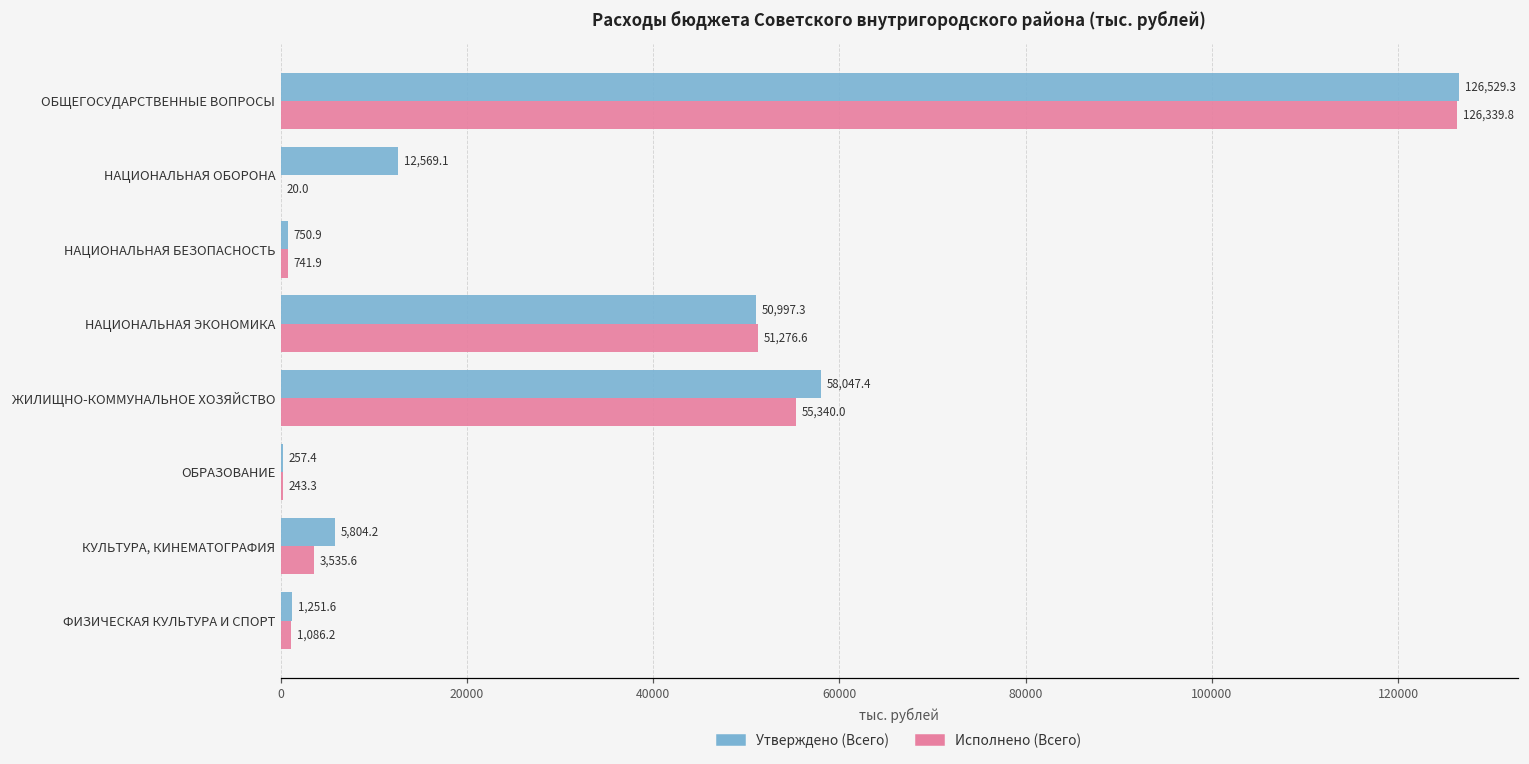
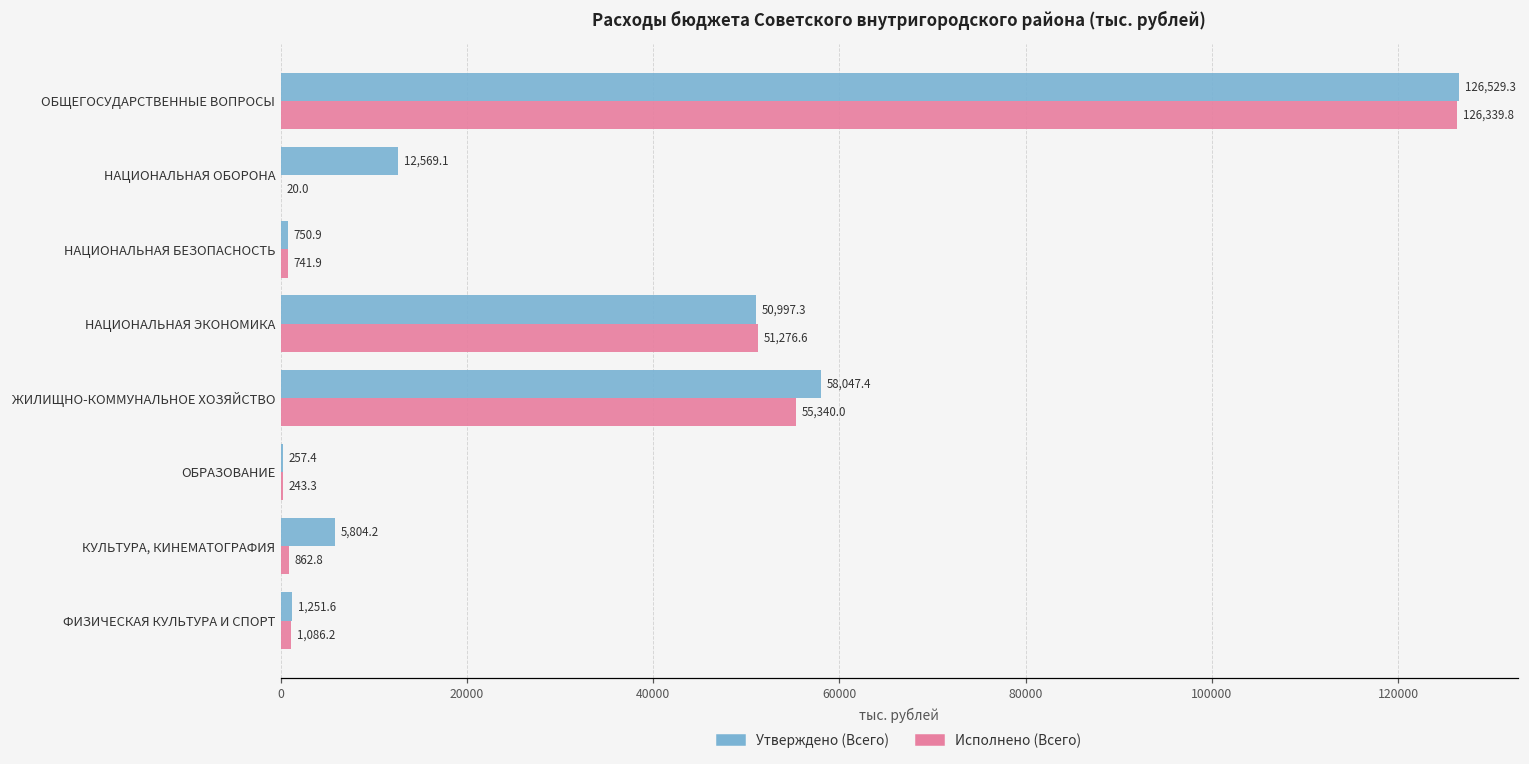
  {
    "Утверждено (Всего)": {
      "ОБЩЕГОСУДАРСТВЕННЫЕ ВОПРОСЫ": "126,529.3",
      "НАЦИОНАЛЬНАЯ ОБОРОНА": "12,569.1",
      "НАЦИОНАЛЬНАЯ БЕЗОПАСНОСТЬ": "750.9",
      "НАЦИОНАЛЬНАЯ ЭКОНОМИКА": "50,997.3",
      "ЖИЛИЩНО-КОММУНАЛЬНОЕ ХОЗЯЙСТВО": "58,047.4",
      "ОБРАЗОВАНИЕ": "257.4",
      "КУЛЬТУРА, КИНЕМАТОГРАФИЯ": "5,804.2",
      "ФИЗИЧЕСКАЯ КУЛЬТУРА И СПОРТ": "1,251.6"
    },
    "Исполнено (Всего)": {
      "ОБЩЕГОСУДАРСТВЕННЫЕ ВОПРОСЫ": "126,339.8",
      "НАЦИОНАЛЬНАЯ ОБОРОНА": "20.0",
      "НАЦИОНАЛЬНАЯ БЕЗОПАСНОСТЬ": "741.9",
      "НАЦИОНАЛЬНАЯ ЭКОНОМИКА": "51,276.6",
      "ЖИЛИЩНО-КОММУНАЛЬНОЕ ХОЗЯЙСТВО": "55,340.0",
      "ОБРАЗОВАНИЕ": "243.3",
-     "КУЛЬТУРА, КИНЕМАТОГРАФИЯ": "3,535.6",
+     "КУЛЬТУРА, КИНЕМАТОГРАФИЯ": "862.8",
      "ФИЗИЧЕСКАЯ КУЛЬТУРА И СПОРТ": "1,086.2"
    }
  }
